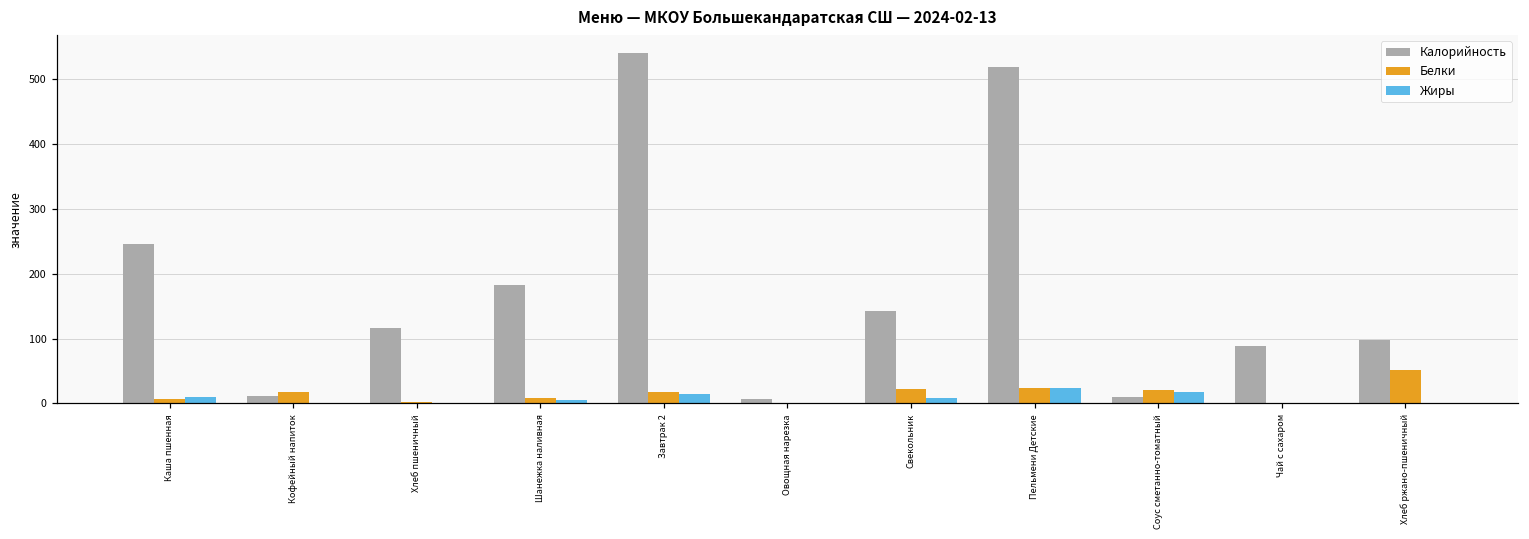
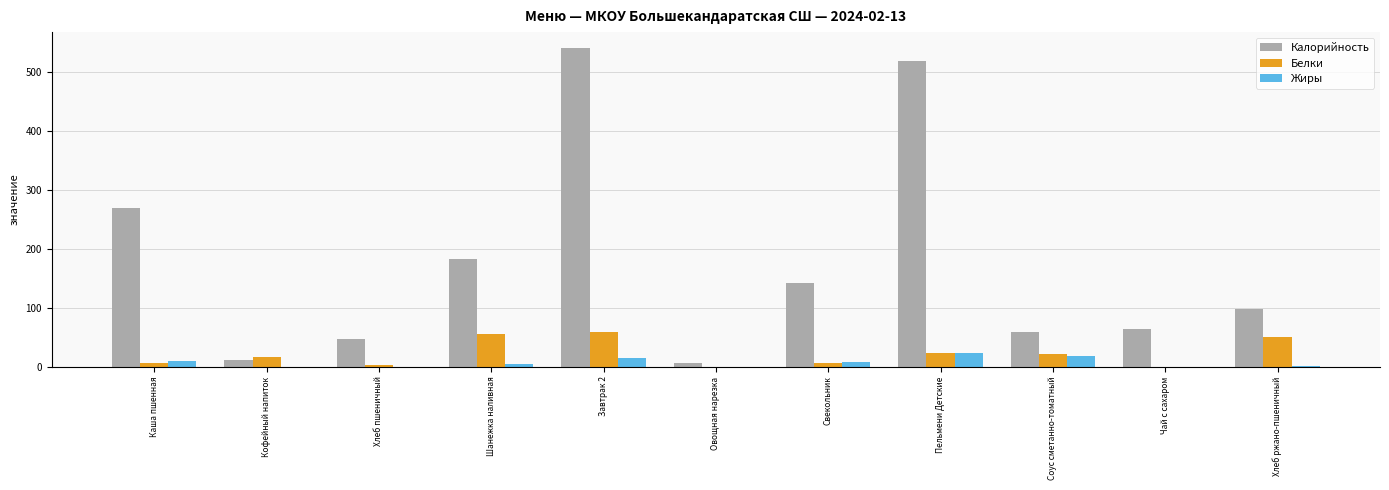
  {
    "Калорийность": {
-     "Каша пшенная": 250,
+     "Каша пшенная": 270,
      "Кофейный напиток": 10,
-     "Хлеб пшеничный": 120,
+     "Хлеб пшеничный": 50,
      "Шанежка наливная": 180,
      "Завтрак 2": 540,
      "Овощная нарезка": 10,
      "Свекольник": 140,
      "Пельмени Детские": 520,
-     "Соус сметанно-томатный": 10,
-     "Чай с сахаром": 90,
+     "Соус сметанно-томатный": 60,
+     "Чай с сахаром": 60,
      "Хлеб ржано-пшеничный": 100
    },
    "Белки": {
      "Каша пшенная": 10,
      "Кофейный напиток": 20,
-     "Шанежка наливная": 10,
-     "Завтрак 2": 20,
+     "Шанежка наливная": 60,
+     "Завтрак 2": 60,
      "Овощная нарезка": 0,
-     "Свекольник": 20,
+     "Свекольник": 10,
      "Пельмени Детские": 20,
      "Соус сметанно-томатный": 20,
      "Чай с сахаром": 0,
      "Хлеб ржано-пшеничный": 50
    },
    "Жиры": {
      "Каша пшенная": 10,
      "Кофейный напиток": 0,
      "Хлеб пшеничный": 0,
      "Шанежка наливная": 10,
      "Завтрак 2": 10,
      "Овощная нарезка": 0,
      "Свекольник": 10,
      "Пельмени Детские": 20,
      "Соус сметанно-томатный": 20,
      "Чай с сахаром": 0
    }
  }
